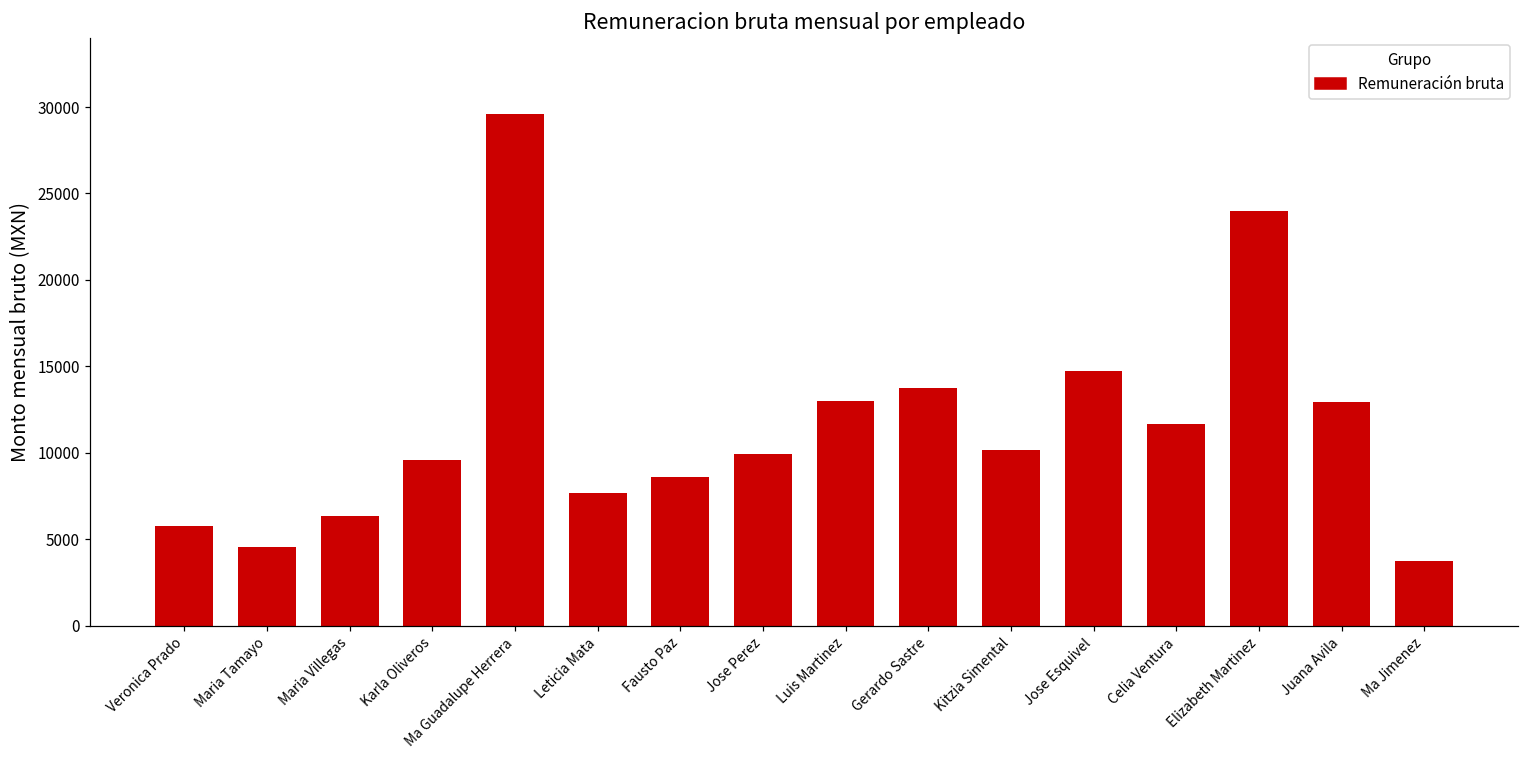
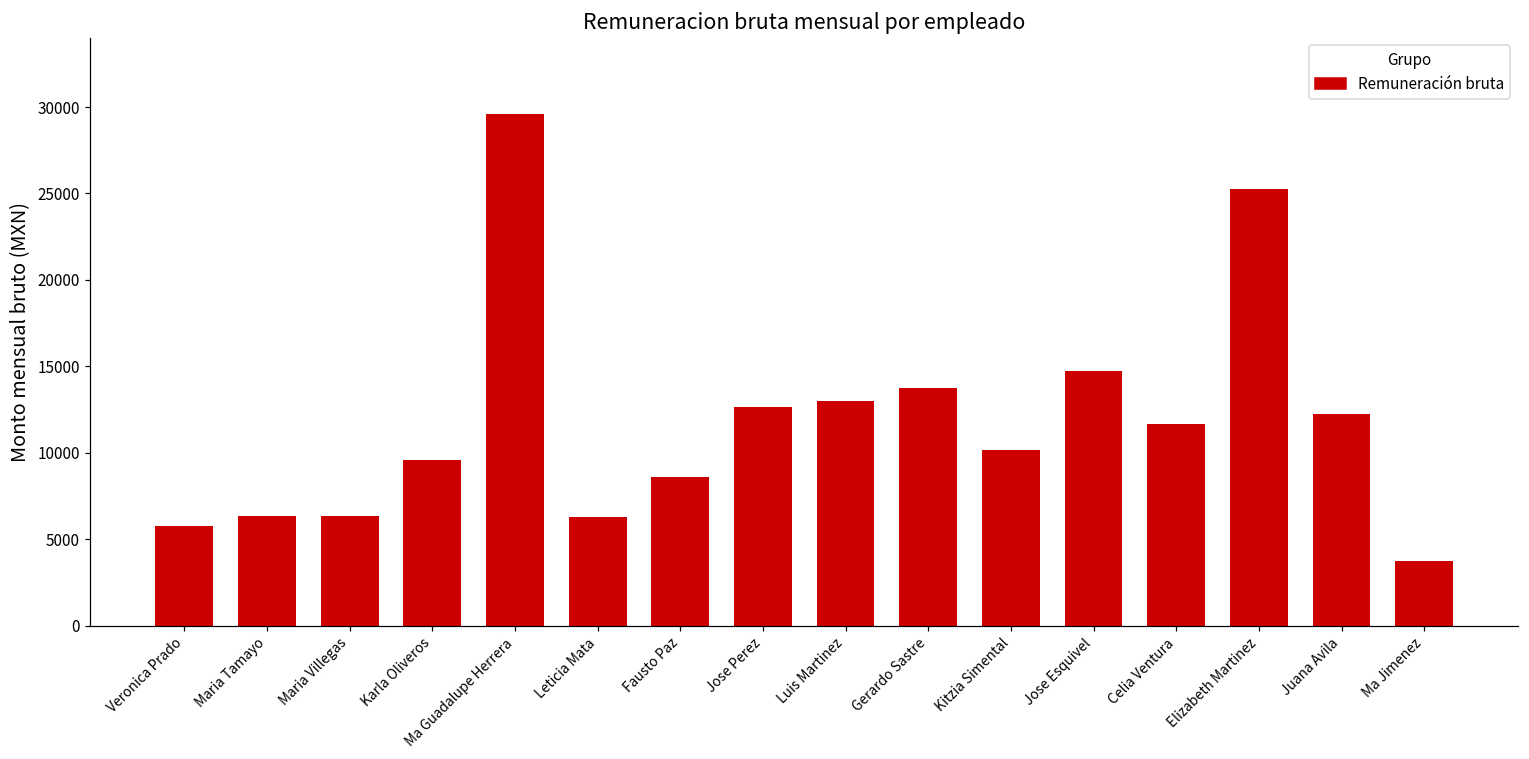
  {
    "Veronica Prado": 5800,
-   "Maria Tamayo": 4500,
+   "Maria Tamayo": 6300,
    "Maria Villegas": 6300,
    "Karla Oliveros": 9600,
    "Ma Guadalupe Herrera": 29600,
-   "Leticia Mata": 7700,
+   "Leticia Mata": 6300,
    "Fausto Paz": 8600,
-   "Jose Perez": 9900,
+   "Jose Perez": 12700,
    "Luis Martinez": 13000,
    "Gerardo Sastre": 13700,
    "Kitzia Simental": 10200,
    "Jose Esquivel": 14700,
    "Celia Ventura": 11700,
-   "Elizabeth Martinez": 24000,
-   "Juana Avila": 12900,
+   "Elizabeth Martinez": 25200,
+   "Juana Avila": 12300,
    "Ma Jimenez": 3700
  }
